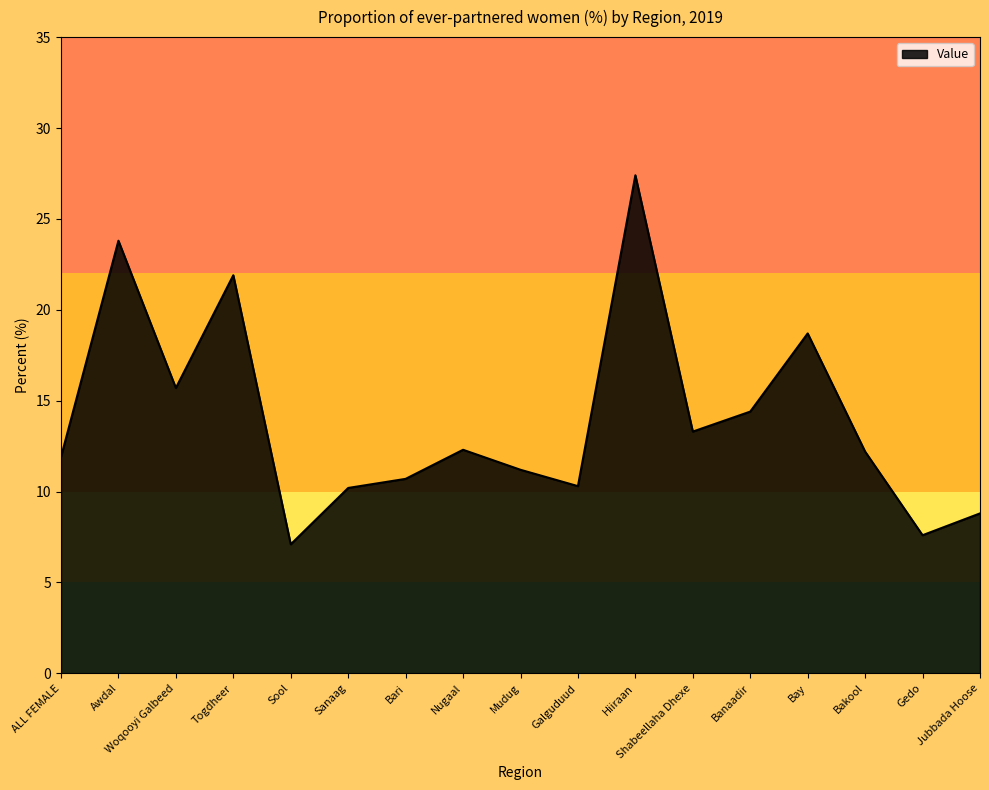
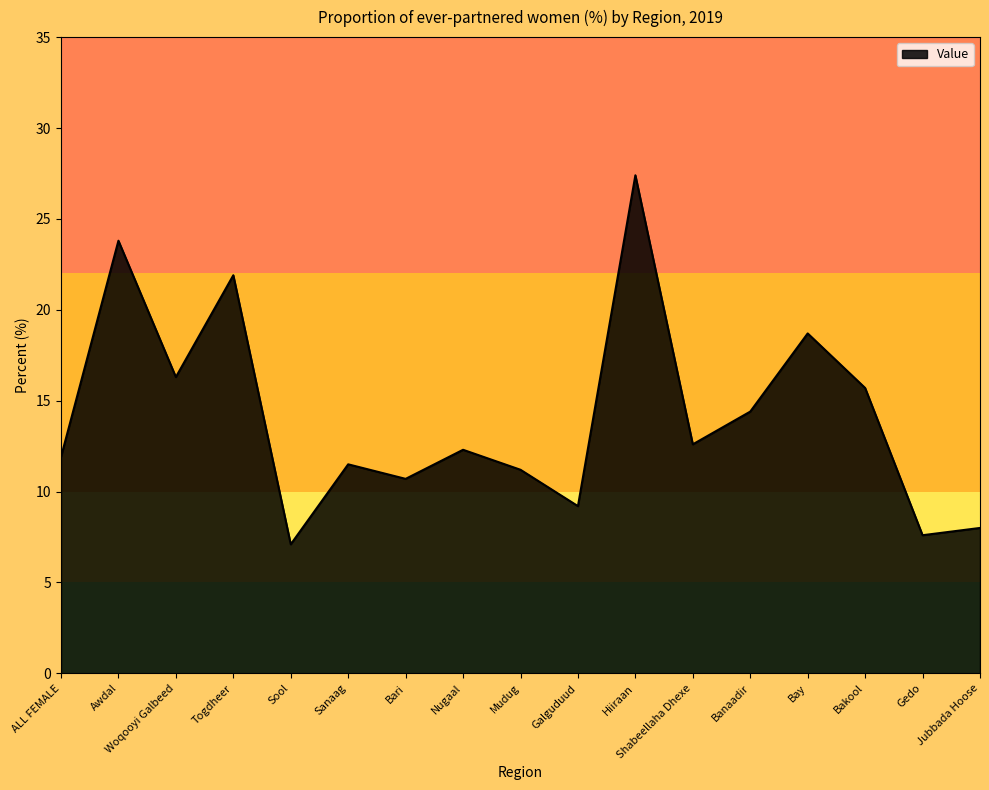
  {
    "ALL FEMALE": 11.9,
    "Awdal": 23.8,
-   "Woqooyi Galbeed": 15.7,
+   "Woqooyi Galbeed": 16.3,
    "Togdheer": 21.9,
    "Sool": 7.1,
-   "Sanaag": 10.2,
+   "Sanaag": 11.5,
    "Bari": 10.7,
    "Nugaal": 12.3,
    "Mudug": 11.2,
-   "Galguduud": 10.3,
+   "Galguduud": 9.2,
    "Hiiraan": 27.4,
-   "Shabeellaha Dhexe": 13.3,
+   "Shabeellaha Dhexe": 12.6,
    "Banaadir": 14.4,
    "Bay": 18.7,
-   "Bakool": 12.2,
+   "Bakool": 15.7,
    "Gedo": 7.6,
-   "Jubbada Hoose": 8.8
+   "Jubbada Hoose": 8.0
  }
